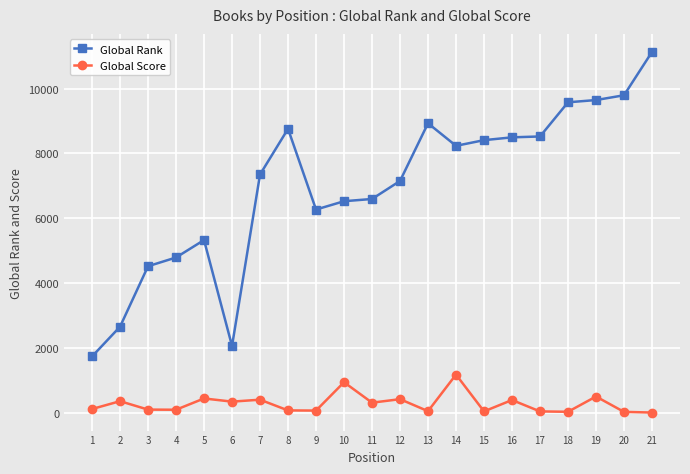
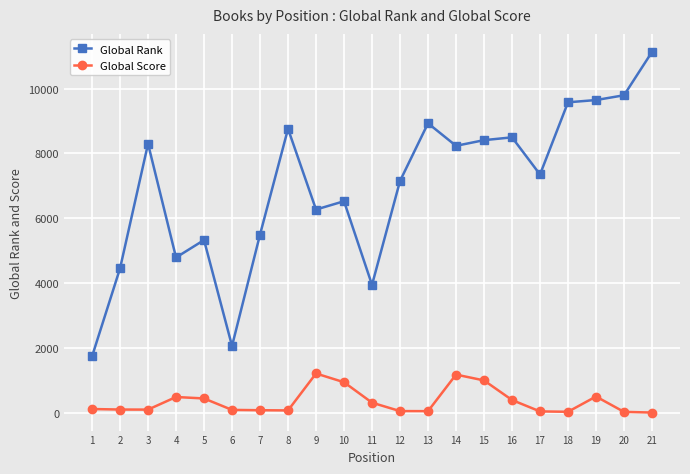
  {
    "Global Rank": {
      "1": 1700,
-     "2": 2700,
-     "3": 4500,
+     "2": 4500,
+     "3": 8300,
      "4": 4800,
      "5": 5300,
      "6": 2100,
-     "7": 7400,
+     "7": 5500,
      "8": 8800,
      "9": 6300,
      "10": 6500,
-     "11": 6600,
+     "11": 3900,
      "12": 7200,
      "13": 8900,
      "14": 8200,
      "15": 8400,
      "16": 8500,
-     "17": 8500,
+     "17": 7400,
      "18": 9600,
      "19": 9600,
      "20": 9800,
      "21": 11100
    },
    "Global Score": {
      "1": 100,
-     "2": 400,
+     "2": 100,
      "3": 100,
-     "4": 100,
+     "4": 500,
      "5": 400,
-     "6": 300,
-     "7": 400,
+     "6": 100,
+     "7": 100,
      "8": 100,
-     "9": 100,
+     "9": 1200,
      "10": 900,
      "11": 300,
-     "12": 400,
+     "12": 0,
      "13": 0,
      "14": 1200,
-     "15": 0,
+     "15": 1000,
      "16": 400,
      "17": 0,
      "18": 0,
      "19": 500,
      "20": 0,
      "21": 0
    }
  }
